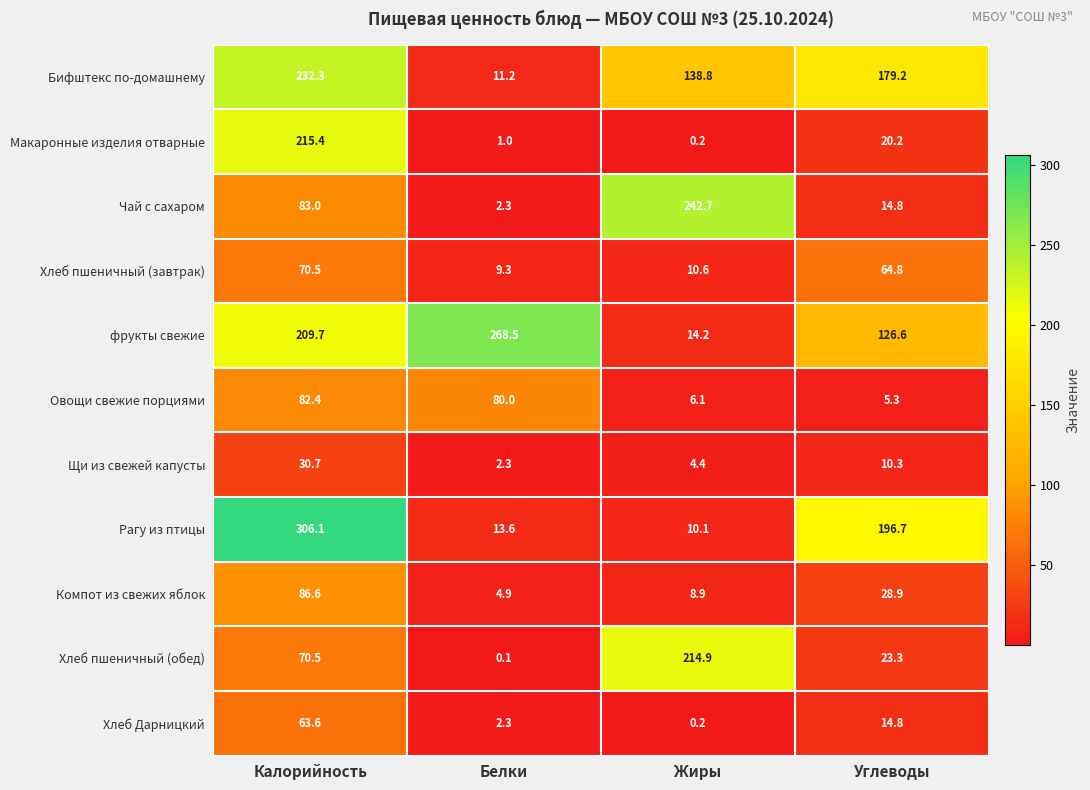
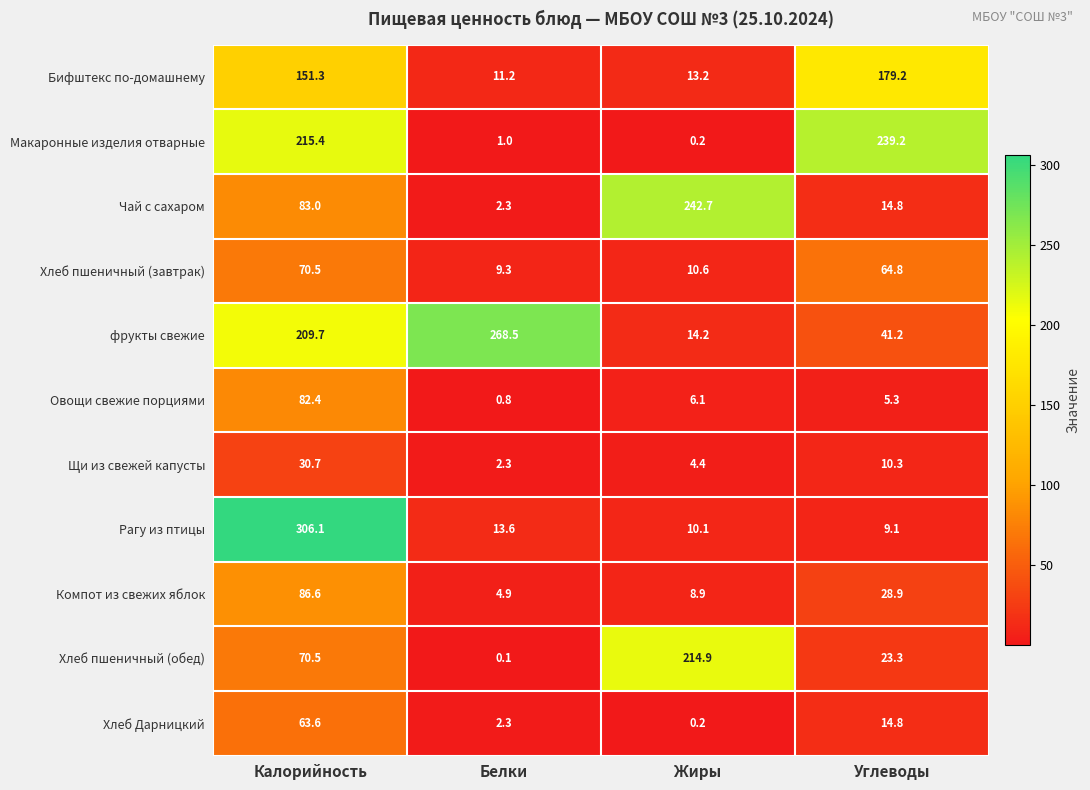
  {
    "Бифштекс по-домашнему": {
-     "Калорийность": 232.3,
+     "Калорийность": 151.3,
      "Белки": 11.2,
-     "Жиры": 138.8,
+     "Жиры": 13.2,
      "Углеводы": 179.2
    },
    "Макаронные изделия отварные": {
      "Калорийность": 215.4,
      "Белки": 1.0,
      "Жиры": 0.2,
-     "Углеводы": 20.2
+     "Углеводы": 239.2
    },
    "Чай с сахаром": {
      "Калорийность": 83.0,
      "Белки": 2.3,
      "Жиры": 242.7,
      "Углеводы": 14.8
    },
    "Хлеб пшеничный (завтрак)": {
      "Калорийность": 70.5,
      "Белки": 9.3,
      "Жиры": 10.6,
      "Углеводы": 64.8
    },
    "фрукты свежие": {
      "Калорийность": 209.7,
      "Белки": 268.5,
      "Жиры": 14.2,
-     "Углеводы": 126.6
+     "Углеводы": 41.2
    },
    "Овощи свежие порциями": {
      "Калорийность": 82.4,
-     "Белки": 80.0,
+     "Белки": 0.8,
      "Жиры": 6.1,
      "Углеводы": 5.3
    },
    "Щи из свежей капусты": {
      "Калорийность": 30.7,
      "Белки": 2.3,
      "Жиры": 4.4,
      "Углеводы": 10.3
    },
    "Рагу из птицы": {
      "Калорийность": 306.1,
      "Белки": 13.6,
      "Жиры": 10.1,
-     "Углеводы": 196.7
+     "Углеводы": 9.1
    },
    "Компот из свежих яблок": {
      "Калорийность": 86.6,
      "Белки": 4.9,
      "Жиры": 8.9,
      "Углеводы": 28.9
    },
    "Хлеб пшеничный (обед)": {
      "Калорийность": 70.5,
      "Белки": 0.1,
      "Жиры": 214.9,
      "Углеводы": 23.3
    },
    "Хлеб Дарницкий": {
      "Калорийность": 63.6,
      "Белки": 2.3,
      "Жиры": 0.2,
      "Углеводы": 14.8
    }
  }
